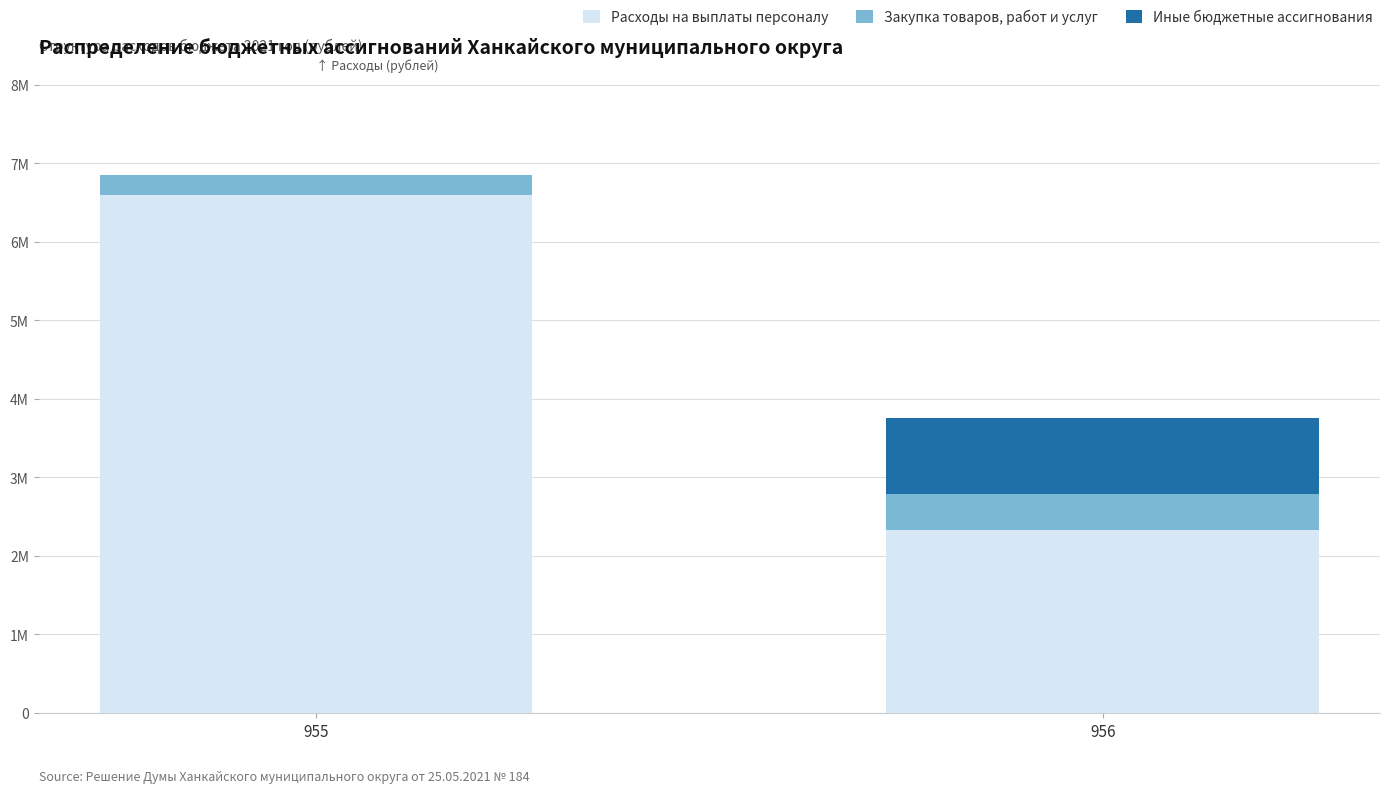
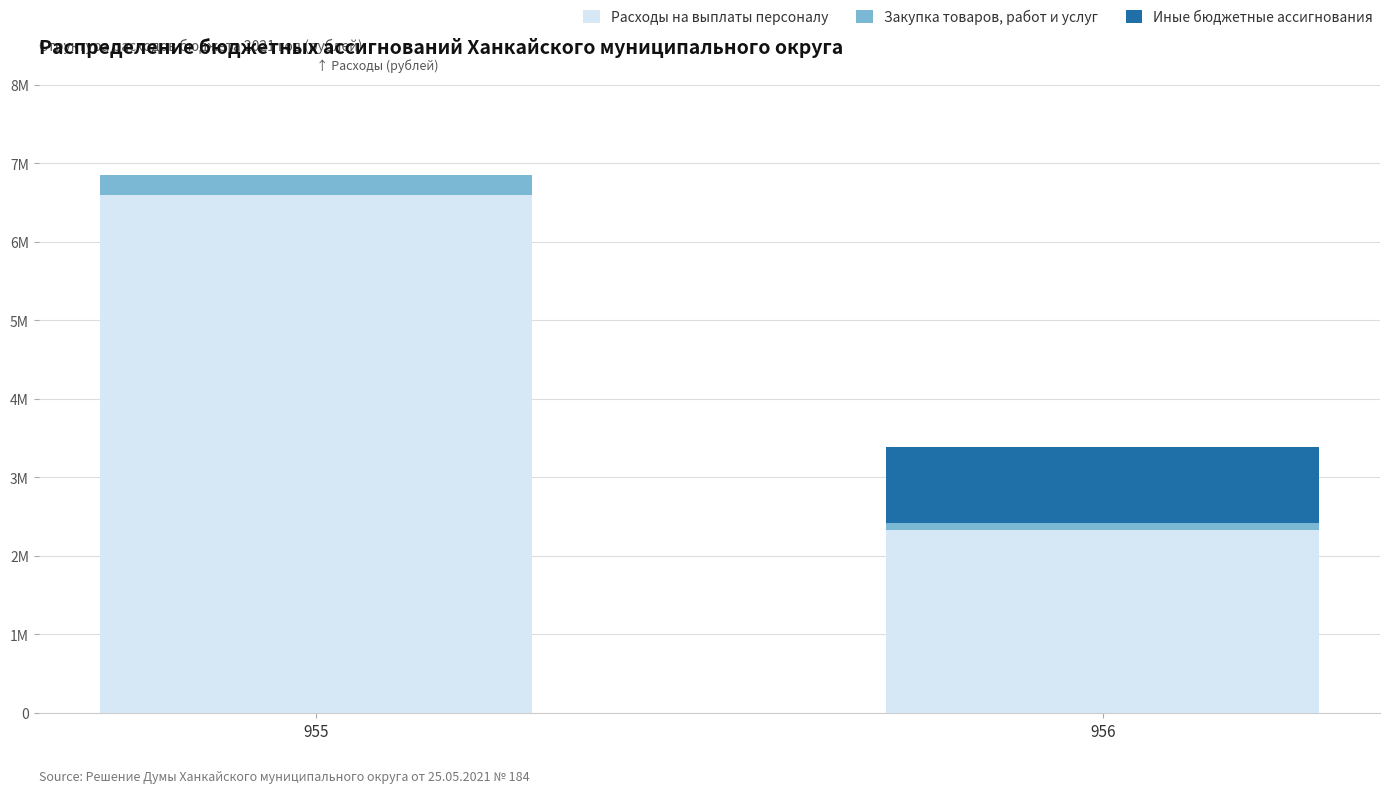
  {
    "Расходы на выплаты персоналу": {
      "955": 6600000,
      "956": 2300000
    },
    "Закупка товаров, работ и услуг": {
      "955": 300000,
-     "956": 500000
+     "956": 100000
    },
    "Иные бюджетные ассигнования": {
      "956": 1000000
    }
  }
